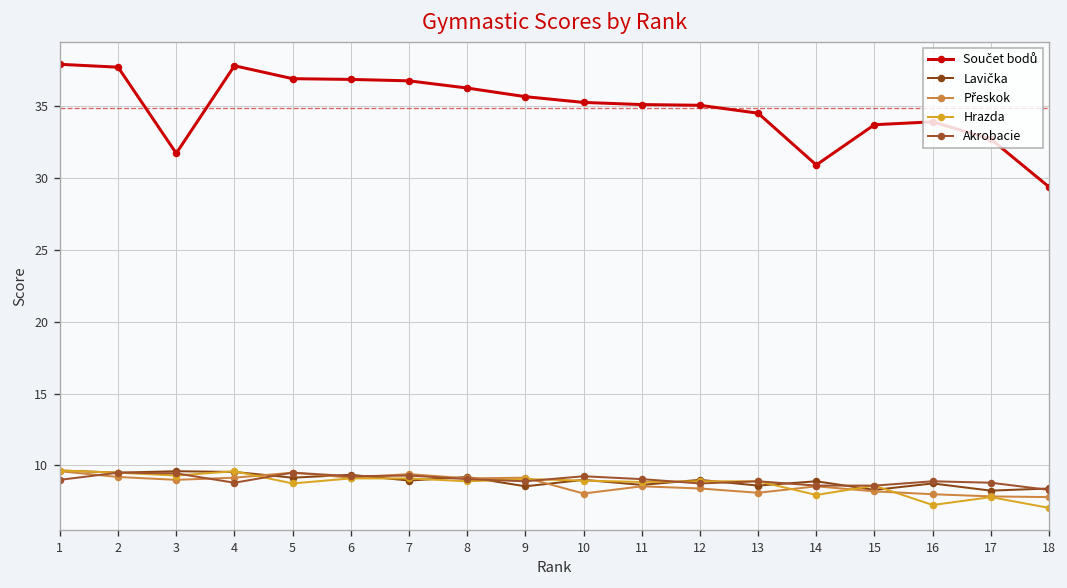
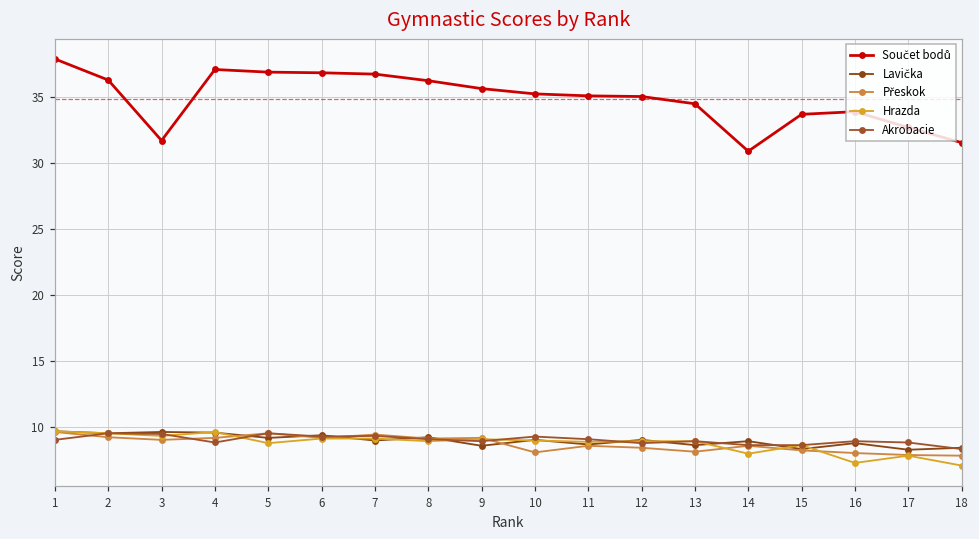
  {
    "Součet bodů": {
      "1": 37.9,
-     "2": 37.7,
+     "2": 36.3,
      "3": 31.7,
-     "4": 37.8,
+     "4": 37.1,
      "5": 36.9,
      "6": 36.9,
      "7": 36.8,
      "8": 36.3,
      "9": 35.7,
      "10": 35.3,
      "11": 35.1,
      "12": 35.1,
      "13": 34.5,
      "14": 30.9,
      "15": 33.7,
-     "18": 29.4
+     "18": 31.6
    }
  }
